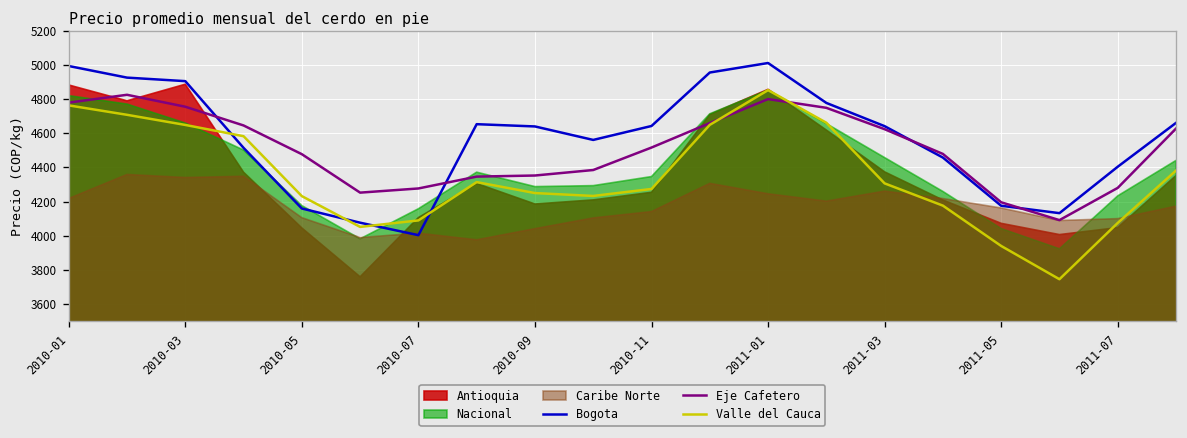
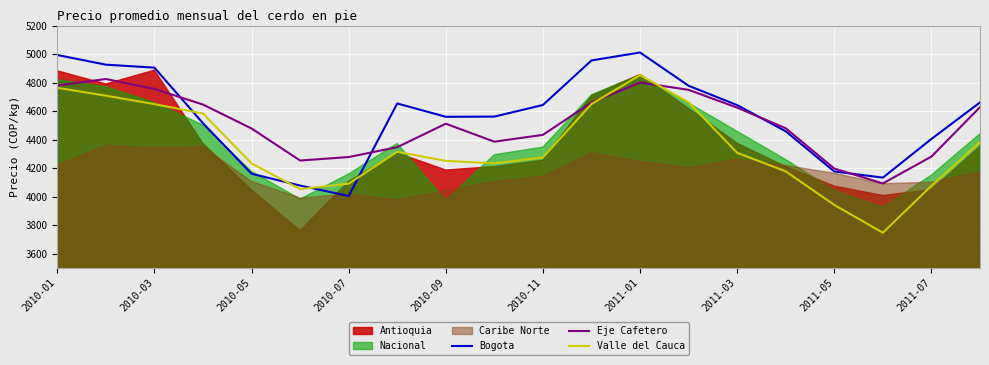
  {
    "Bogota": {
      "2010-01": 4990,
      "2010-03": 4900,
-     "2010-09": 4640,
+     "2010-09": 4560,
      "2010-11": 4640,
      "2011-01": 5010,
      "2011-07": 4400
    },
    "Antioquia": {
      "2010-01": 4880,
      "2010-03": 4890,
      "2010-05": 4050,
      "2010-09": 4190,
      "2010-11": 4250,
      "2011-03": 4370,
      "2011-05": 4070,
      "2011-07": 4050
    },
    "Nacional": {
      "2010-01": 4820,
      "2010-07": 4160,
-     "2010-09": 4290,
+     "2010-09": 3970,
      "2010-11": 4350,
      "2011-03": 4460,
      "2011-05": 4040,
-     "2011-07": 4230
+     "2011-07": 4150
    },
    "Eje Cafetero": {
      "2010-03": 4760,
      "2010-05": 4480,
      "2010-07": 4280,
-     "2010-09": 4350,
-     "2010-11": 4520,
+     "2010-09": 4510,
+     "2010-11": 4430,
      "2011-01": 4800,
      "2011-05": 4200,
      "2011-07": 4280
    },
    "Caribe Norte": {
      "2010-01": 4220,
      "2010-03": 4340,
      "2010-05": 4110,
      "2010-09": 4040,
      "2010-11": 4140,
      "2011-01": 4250,
      "2011-03": 4260,
      "2011-07": 4100
    },
    "Valle del Cauca": {
      "2010-05": 4230,
      "2010-09": 4250,
      "2010-11": 4270,
      "2011-03": 4310,
      "2011-05": 3940,
      "2011-07": 4080
    }
  }
